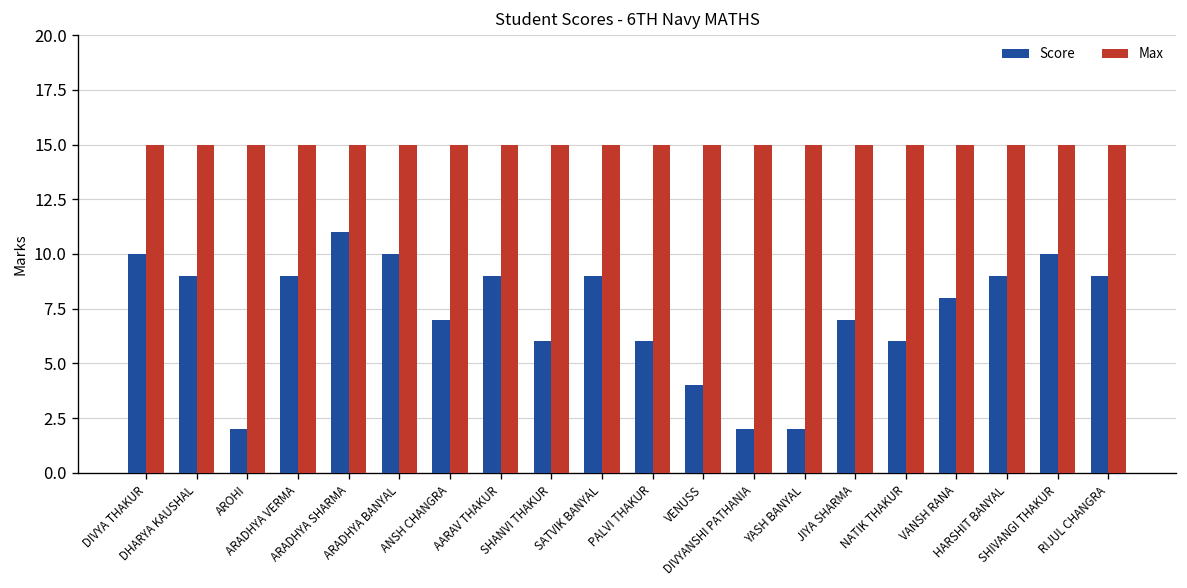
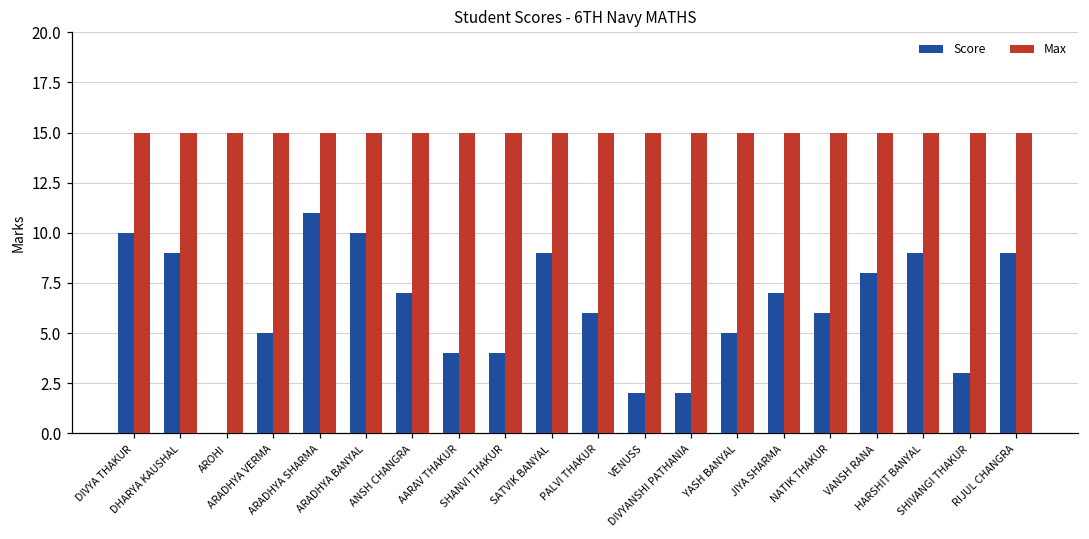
  {
    "Score": {
      "DIVYA THAKUR": 10,
      "DHARYA KAUSHAL": 9,
-     "AROHI": 2,
-     "ARADHYA VERMA": 9,
+     "AROHI": 0,
+     "ARADHYA VERMA": 5,
      "ARADHYA SHARMA": 11,
      "ARADHYA BANYAL": 10,
      "ANSH CHANGRA": 7,
-     "AARAV THAKUR": 9,
-     "SHANVI THAKUR": 6,
+     "AARAV THAKUR": 4,
+     "SHANVI THAKUR": 4,
      "SATVIK BANYAL": 9,
      "PALVI THAKUR": 6,
-     "VENUSS": 4,
+     "VENUSS": 2,
      "DIVYANSHI PATHANIA": 2,
-     "YASH BANYAL": 2,
+     "YASH BANYAL": 5,
      "JIYA SHARMA": 7,
      "NATIK THAKUR": 6,
      "VANSH RANA": 8,
      "HARSHIT BANYAL": 9,
-     "SHIVANGI THAKUR": 10,
+     "SHIVANGI THAKUR": 3,
      "RIJUL CHANGRA": 9
    },
    "Max": {
      "DIVYA THAKUR": 15,
      "DHARYA KAUSHAL": 15,
      "AROHI": 15,
      "ARADHYA VERMA": 15,
      "ARADHYA SHARMA": 15,
      "ARADHYA BANYAL": 15,
      "ANSH CHANGRA": 15,
      "AARAV THAKUR": 15,
      "SHANVI THAKUR": 15,
      "SATVIK BANYAL": 15,
      "PALVI THAKUR": 15,
      "VENUSS": 15,
      "DIVYANSHI PATHANIA": 15,
      "YASH BANYAL": 15,
      "JIYA SHARMA": 15,
      "NATIK THAKUR": 15,
      "VANSH RANA": 15,
      "HARSHIT BANYAL": 15,
      "SHIVANGI THAKUR": 15,
      "RIJUL CHANGRA": 15
    }
  }
